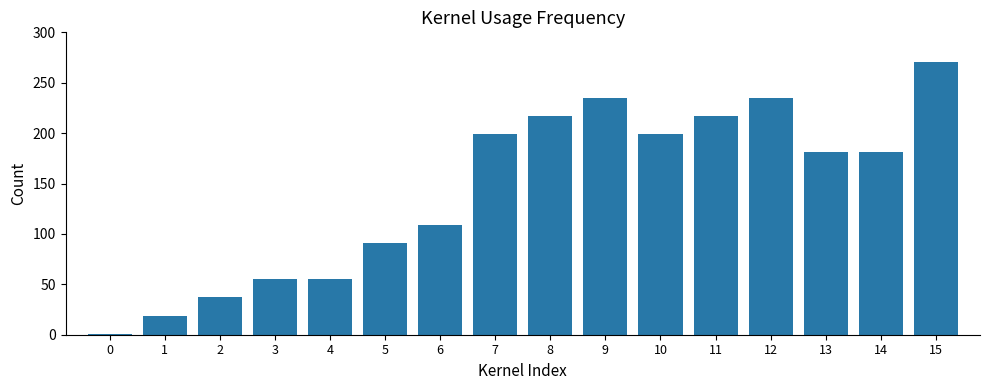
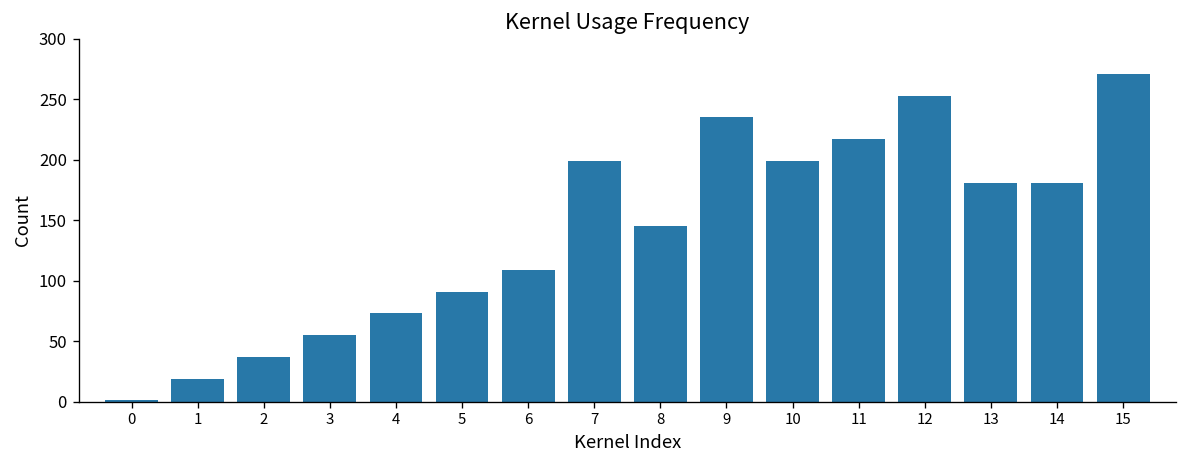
  {
    "1": 19,
    "2": 37,
    "3": 55,
-   "4": 55,
+   "4": 73,
    "5": 91,
    "6": 109,
    "7": 199,
-   "8": 217,
+   "8": 145,
    "9": 235,
    "10": 199,
    "11": 217,
-   "12": 235,
+   "12": 253,
    "13": 181,
    "14": 181,
    "15": 271
  }
